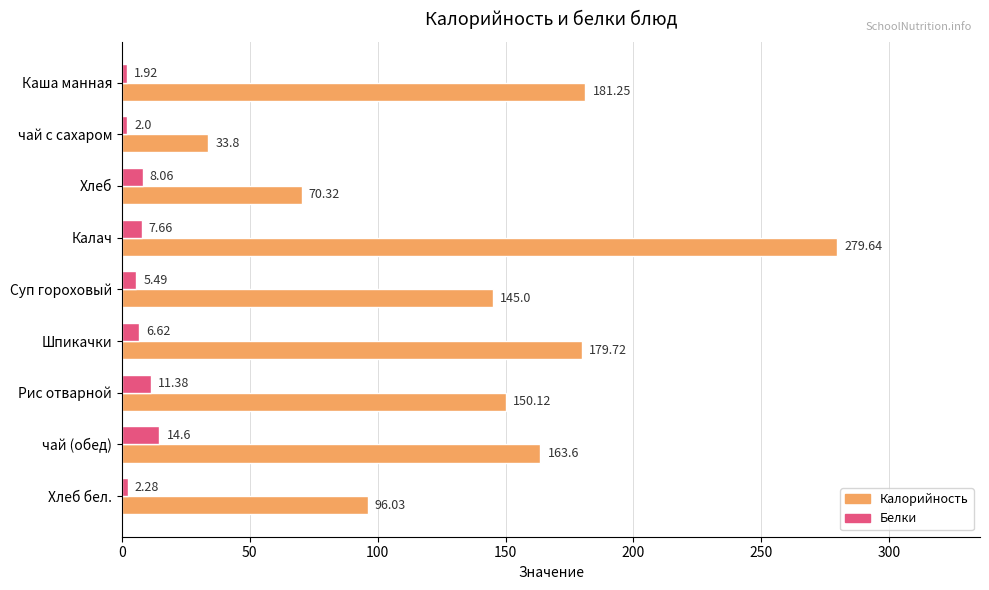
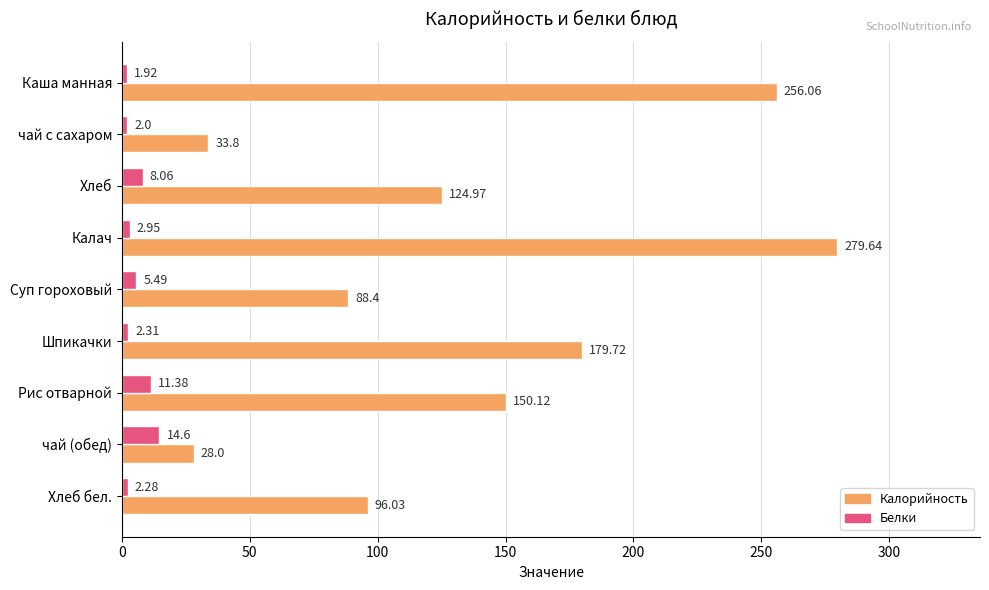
  {
    "Калорийность": {
-     "Каша манная": 181.25,
+     "Каша манная": 256.06,
      "чай с сахаром": 33.8,
-     "Хлеб": 70.32,
+     "Хлеб": 124.97,
      "Калач": 279.64,
-     "Суп гороховый": 145.0,
+     "Суп гороховый": 88.4,
      "Шпикачки": 179.72,
      "Рис отварной": 150.12,
-     "чай (обед)": 163.6,
+     "чай (обед)": 28.0,
      "Хлеб бел.": 96.03
    },
    "Белки": {
      "Каша манная": 1.92,
      "чай с сахаром": 2.0,
      "Хлеб": 8.06,
-     "Калач": 7.66,
+     "Калач": 2.95,
      "Суп гороховый": 5.49,
-     "Шпикачки": 6.62,
+     "Шпикачки": 2.31,
      "Рис отварной": 11.38,
      "чай (обед)": 14.6,
      "Хлеб бел.": 2.28
    }
  }
